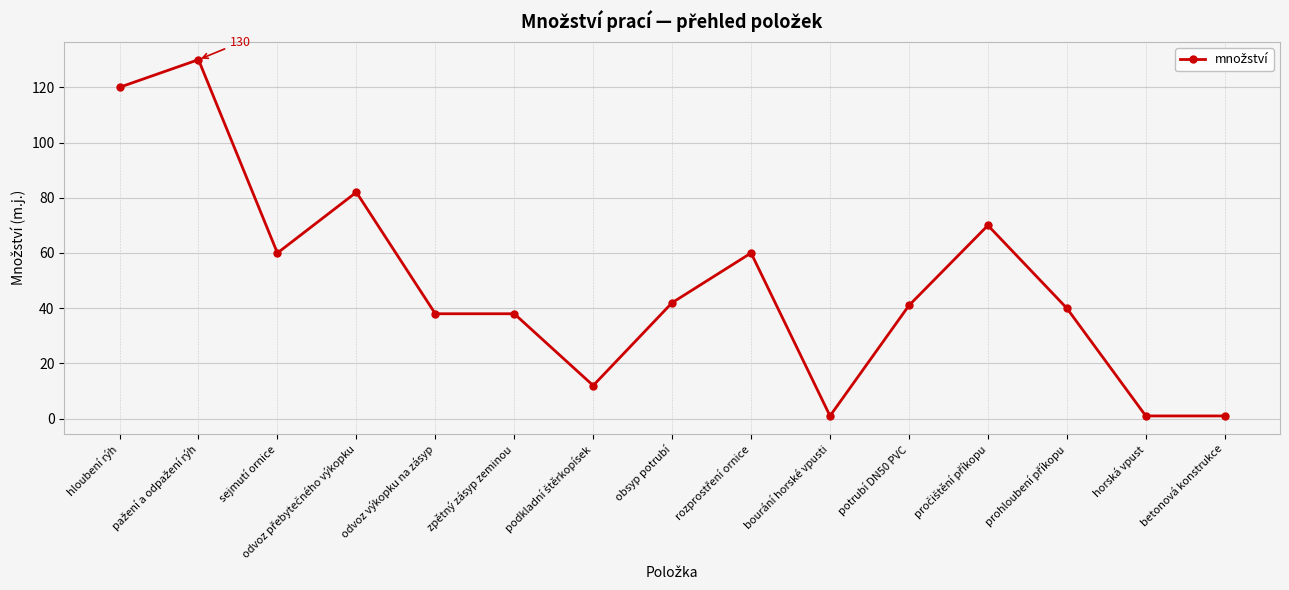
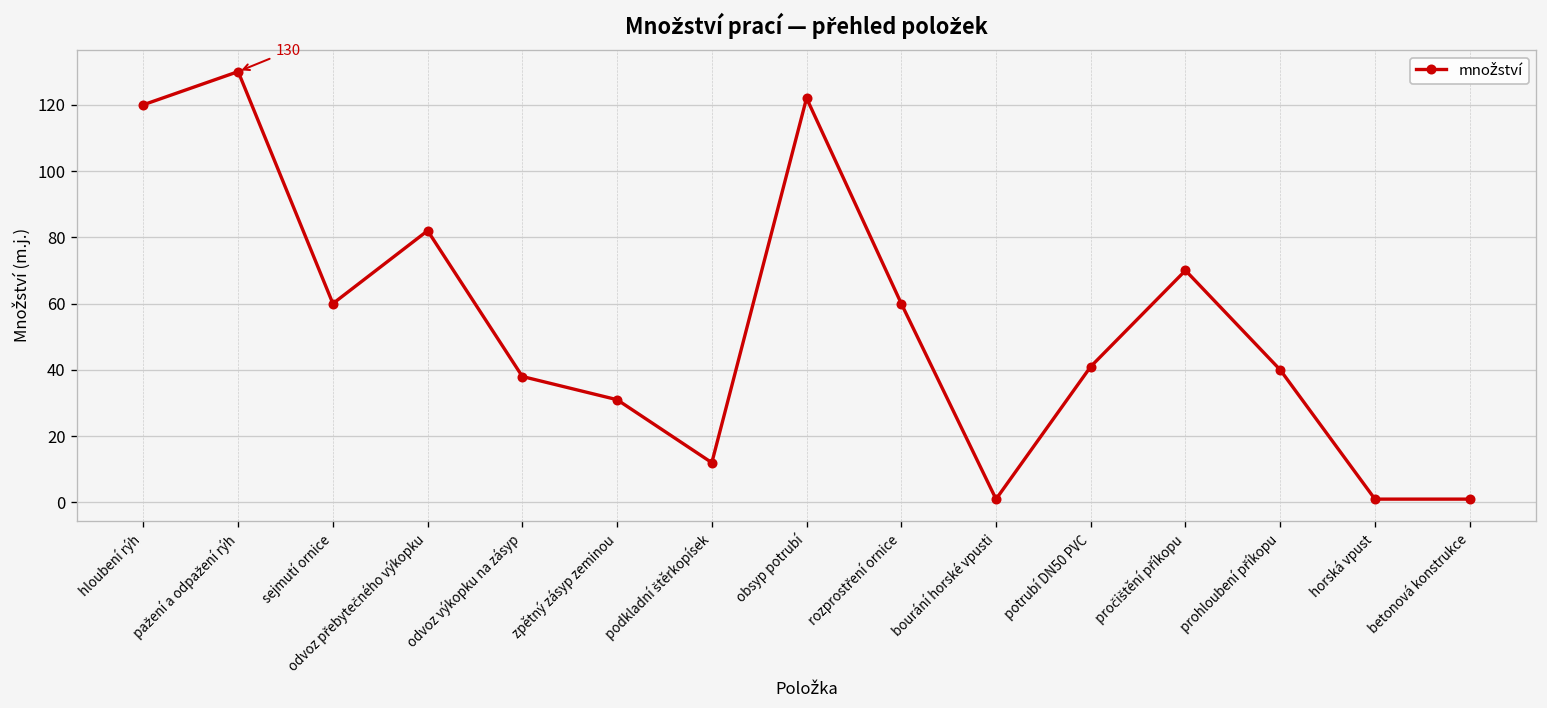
  {
    "hloubení rýh": 120,
    "sejmutí ornice": 60,
    "odvoz přebytečného výkopku": 82,
    "odvoz výkopku na zásyp": 38,
-   "zpětný zásyp zeminou": 38,
+   "zpětný zásyp zeminou": 31,
    "podkladní štěrkopísek": 12,
-   "obsyp potrubí": 42,
+   "obsyp potrubí": 122,
    "rozprostření ornice": 60,
    "bourání horské vpusti": 1,
    "potrubí DN50 PVC": 41,
    "pročištění příkopu": 70,
    "prohloubení příkopu": 40,
    "horská vpust": 1,
    "betonová konstrukce": 1
  }
